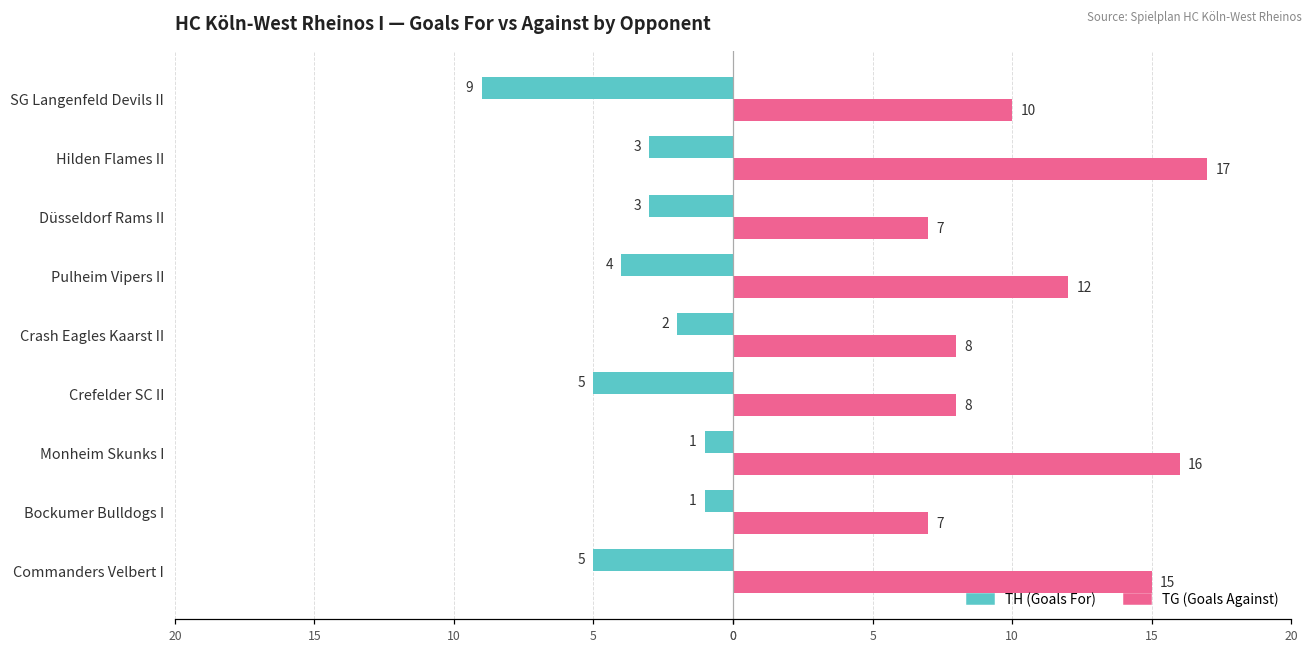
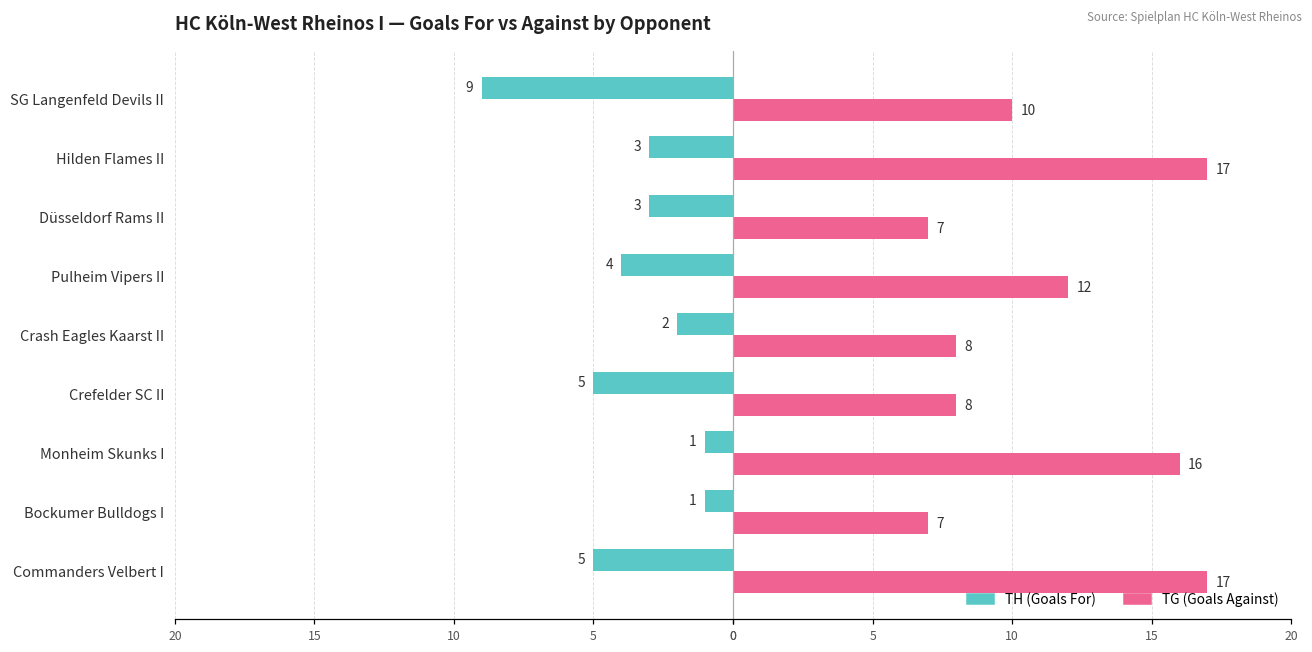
  {
    "TG (Goals Against)": {
      "SG Langenfeld Devils II": 10,
      "Hilden Flames II": 17,
      "Düsseldorf Rams II": 7,
      "Pulheim Vipers II": 12,
      "Crash Eagles Kaarst II": 8,
      "Crefelder SC II": 8,
      "Monheim Skunks I": 16,
      "Bockumer Bulldogs I": 7,
-     "Commanders Velbert I": 15
+     "Commanders Velbert I": 17
    }
  }
